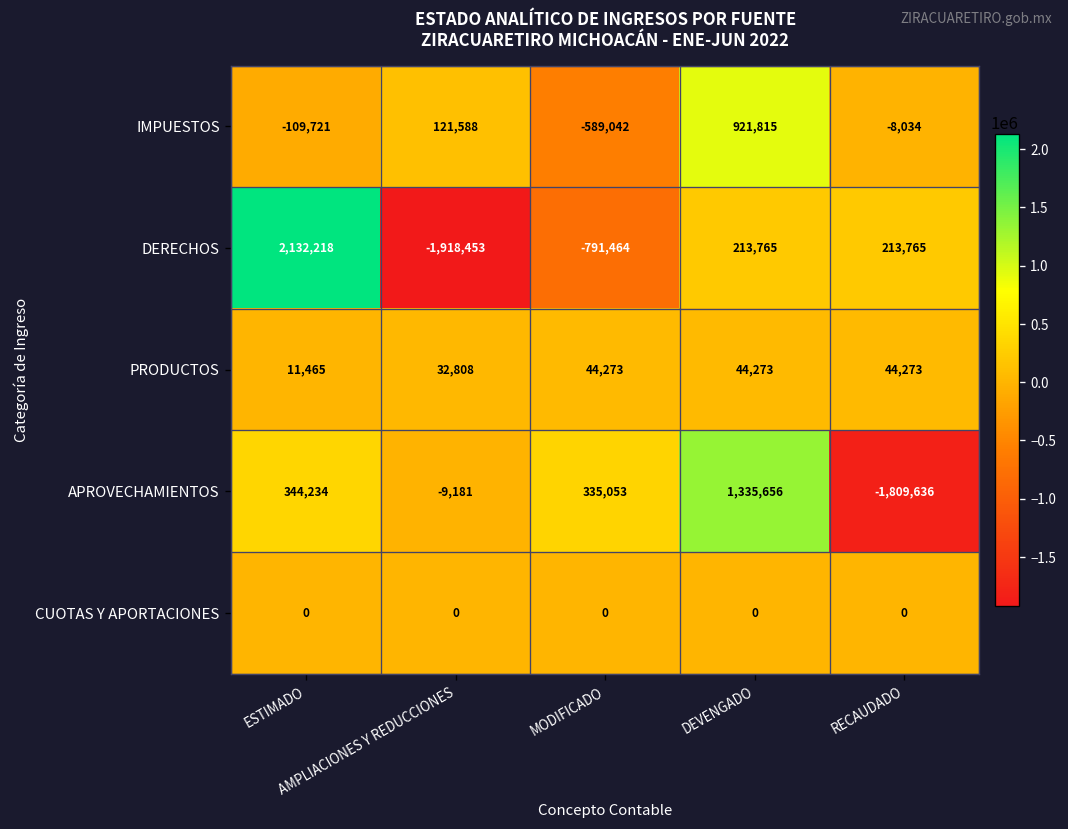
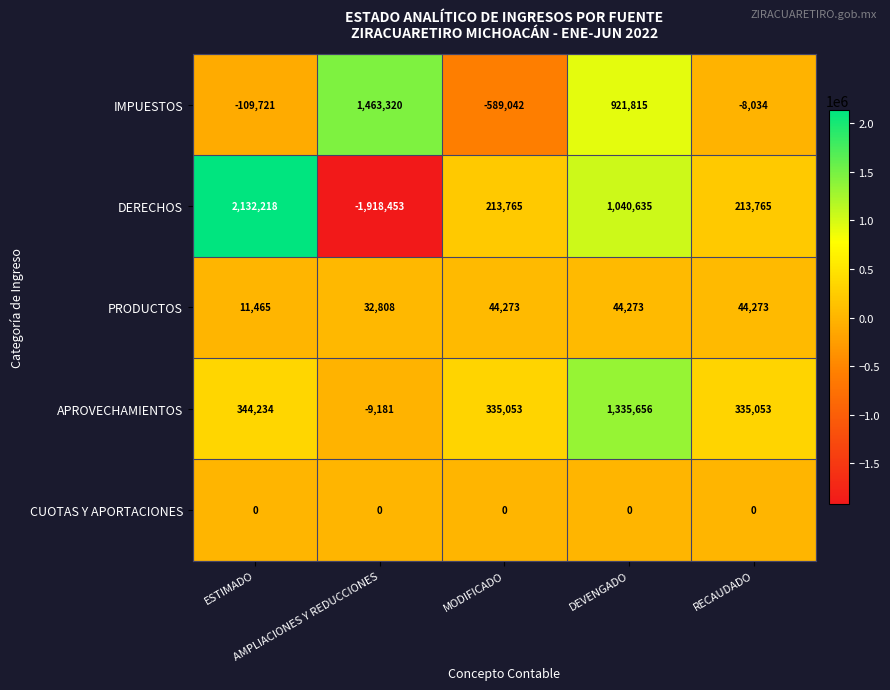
  {
    "IMPUESTOS": {
      "ESTIMADO": "-109,721",
-     "AMPLIACIONES Y REDUCCIONES": "121,588",
+     "AMPLIACIONES Y REDUCCIONES": "1,463,320",
      "MODIFICADO": "-589,042",
      "DEVENGADO": "921,815",
      "RECAUDADO": "-8,034"
    },
    "DERECHOS": {
      "ESTIMADO": "2,132,218",
      "AMPLIACIONES Y REDUCCIONES": "-1,918,453",
-     "MODIFICADO": "-791,464",
-     "DEVENGADO": "213,765",
+     "MODIFICADO": "213,765",
+     "DEVENGADO": "1,040,635",
      "RECAUDADO": "213,765"
    },
    "PRODUCTOS": {
      "ESTIMADO": "11,465",
      "AMPLIACIONES Y REDUCCIONES": "32,808",
      "MODIFICADO": "44,273",
      "DEVENGADO": "44,273",
      "RECAUDADO": "44,273"
    },
    "APROVECHAMIENTOS": {
      "ESTIMADO": "344,234",
      "AMPLIACIONES Y REDUCCIONES": "-9,181",
      "MODIFICADO": "335,053",
      "DEVENGADO": "1,335,656",
-     "RECAUDADO": "-1,809,636"
+     "RECAUDADO": "335,053"
    },
    "CUOTAS Y APORTACIONES": {
      "ESTIMADO": "0",
      "AMPLIACIONES Y REDUCCIONES": "0",
      "MODIFICADO": "0",
      "DEVENGADO": "0",
      "RECAUDADO": "0"
    }
  }
